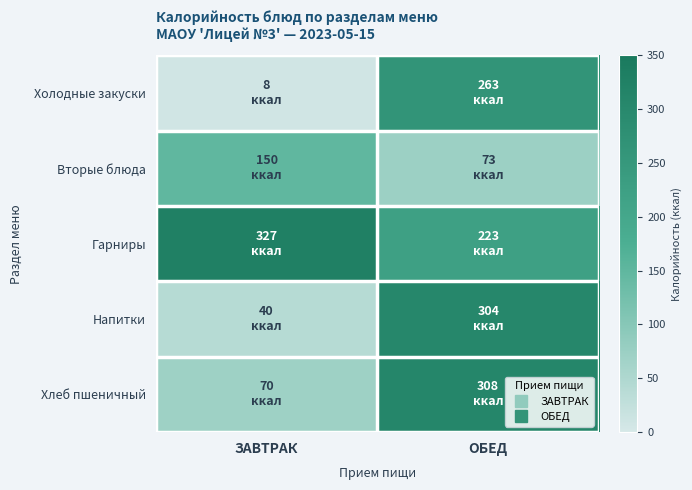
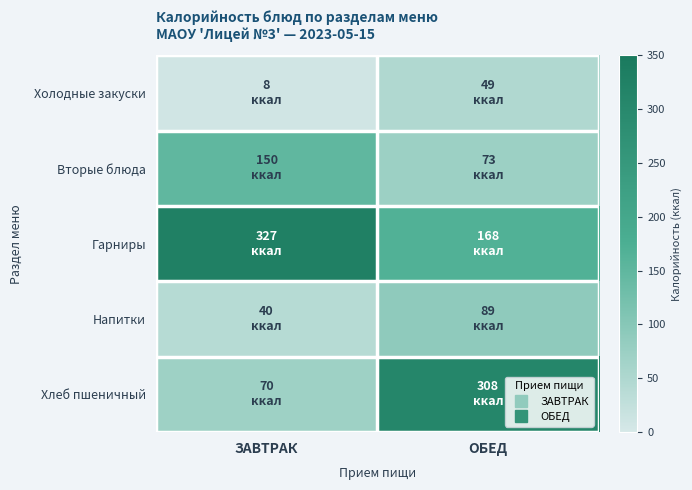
  {
    "Холодные закуски": {
      "ЗАВТРАК": 8,
-     "ОБЕД": 263
+     "ОБЕД": 49
    },
    "Вторые блюда": {
      "ЗАВТРАК": 150,
      "ОБЕД": 73
    },
    "Гарниры": {
      "ЗАВТРАК": 327,
-     "ОБЕД": 223
+     "ОБЕД": 168
    },
    "Напитки": {
      "ЗАВТРАК": 40,
-     "ОБЕД": 304
+     "ОБЕД": 89
    },
    "Хлеб пшеничный": {
      "ЗАВТРАК": 70,
      "ОБЕД": 308
    }
  }
